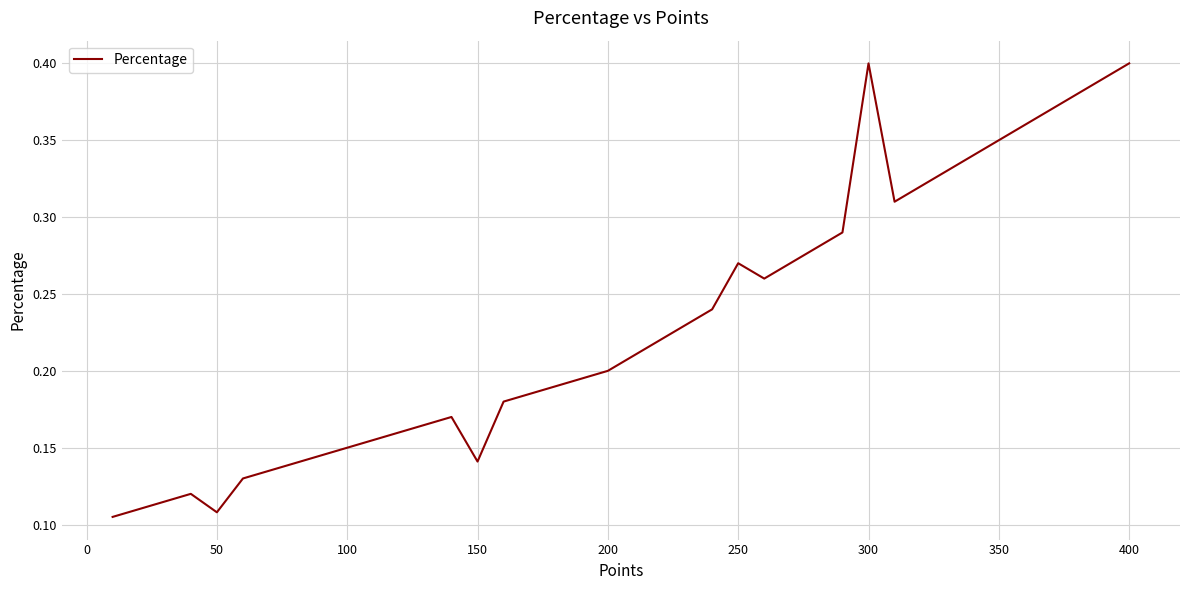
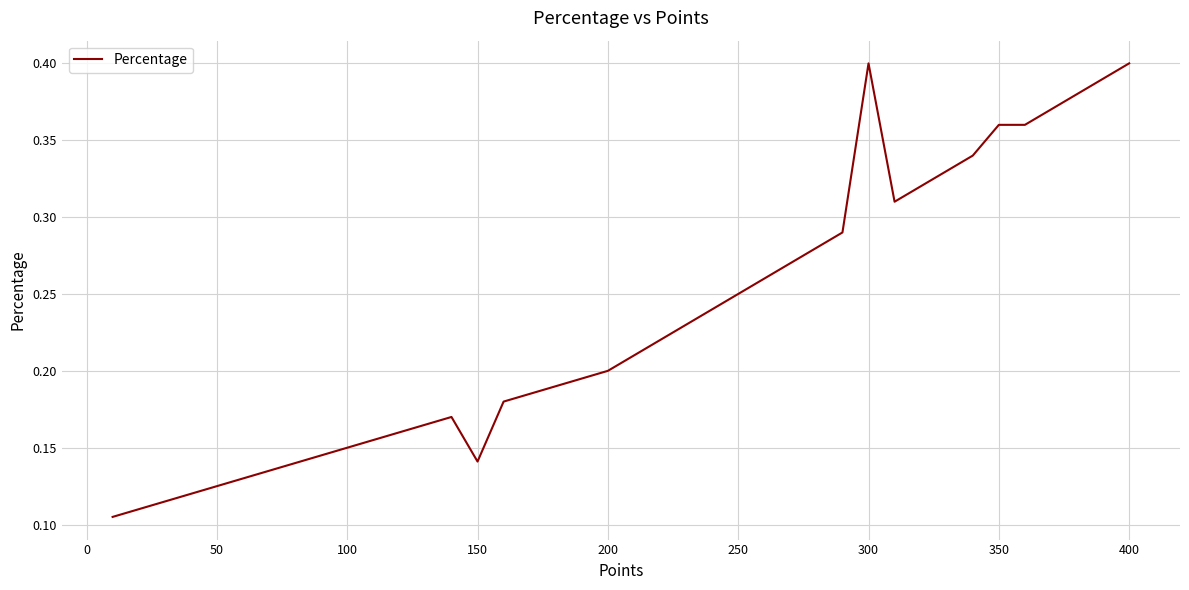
  {
-   "50": 0.108,
+   "50": 0.125,
    "100": 0.150,
    "150": 0.141,
    "200": 0.200,
-   "250": 0.27,
+   "250": 0.25,
    "300": 0.400,
-   "350": 0.35,
+   "350": 0.36,
    "400": 0.400
  }
